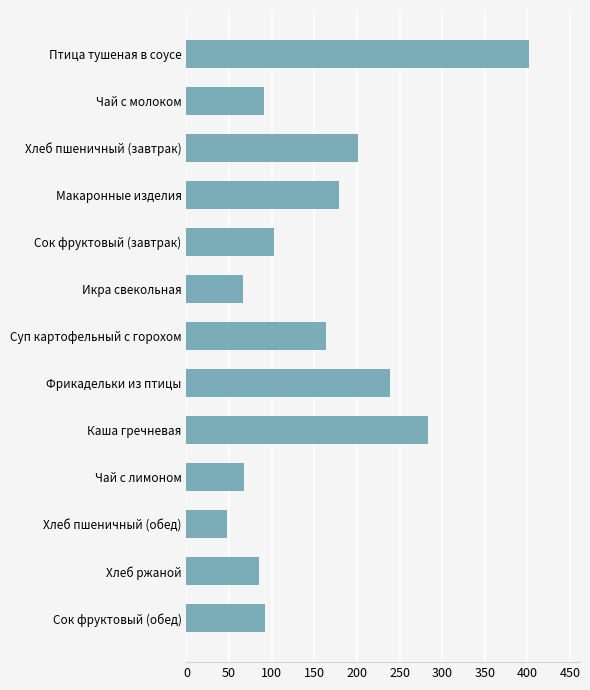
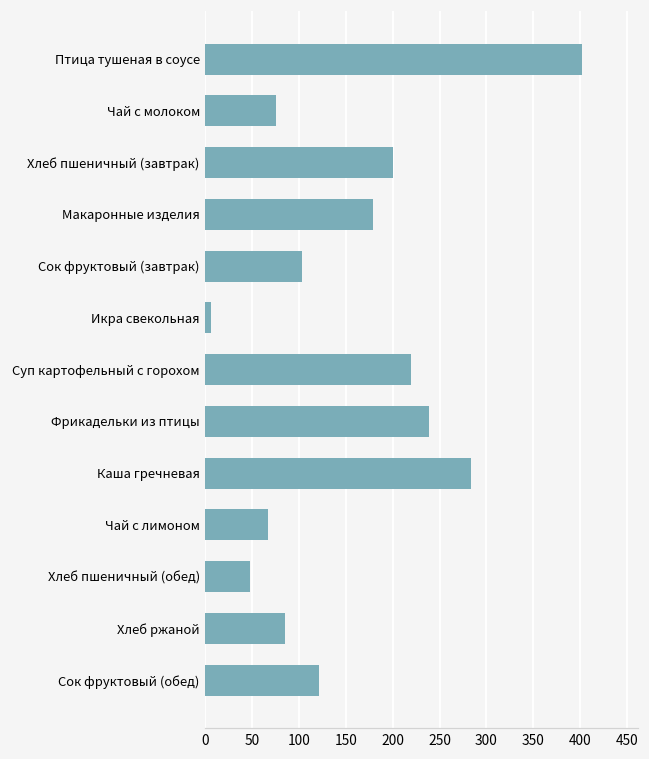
  {
    "Птица тушеная в соусе": 400,
-   "Чай с молоком": 90,
+   "Чай с молоком": 80,
    "Хлеб пшеничный (завтрак)": 200,
    "Макаронные изделия": 180,
    "Сок фруктовый (завтрак)": 100,
-   "Икра свекольная": 70,
-   "Суп картофельный с горохом": 160,
+   "Икра свекольная": 10,
+   "Суп картофельный с горохом": 220,
    "Фрикадельки из птицы": 240,
    "Каша гречневая": 280,
    "Чай с лимоном": 70,
    "Хлеб пшеничный (обед)": 50,
    "Хлеб ржаной": 90,
-   "Сок фруктовый (обед)": 90
+   "Сок фруктовый (обед)": 120
  }
